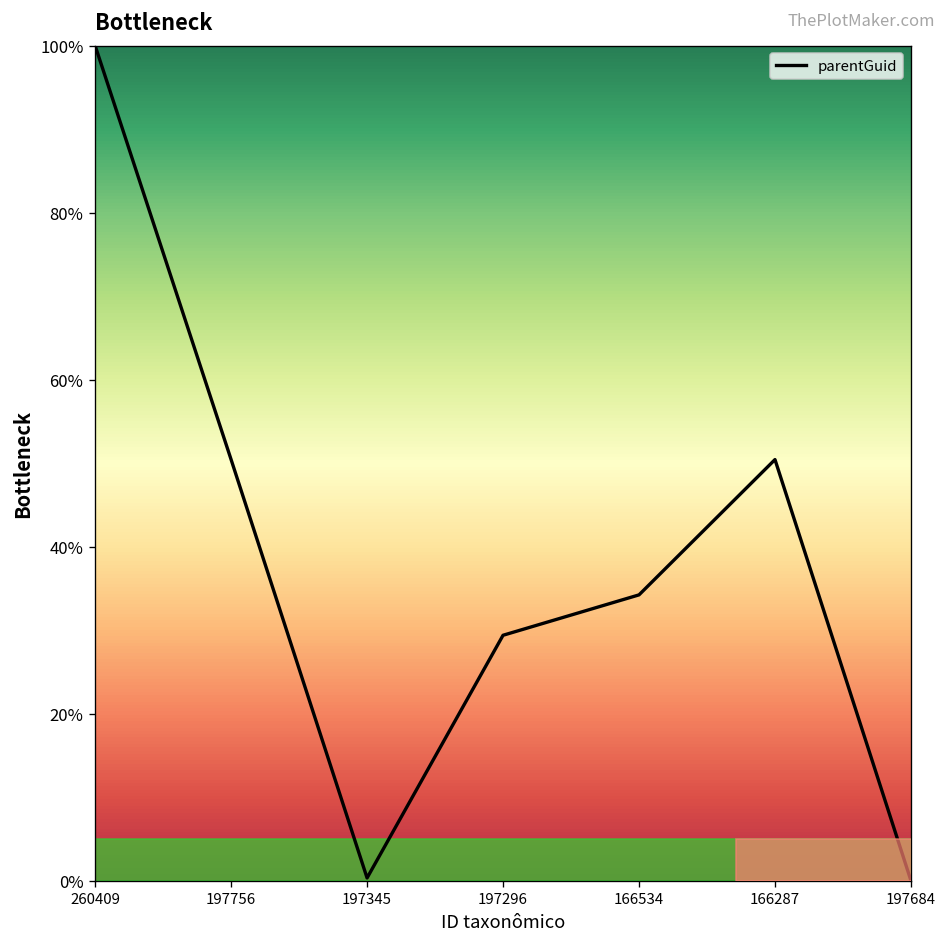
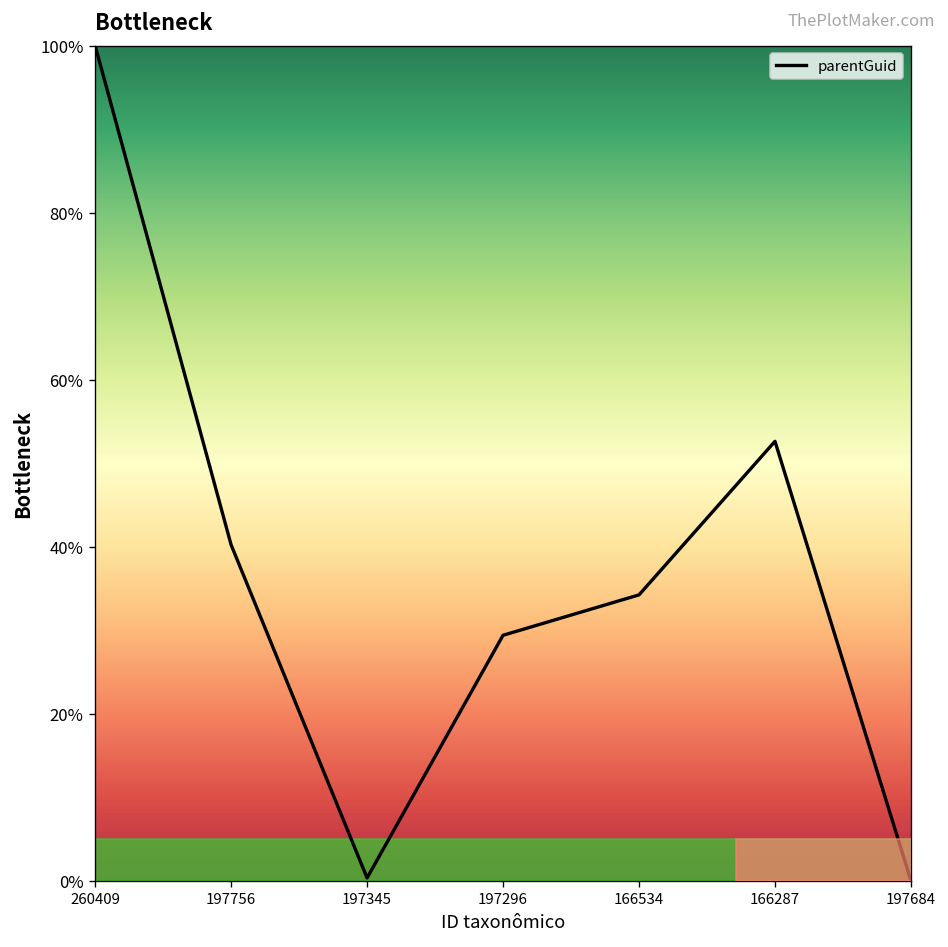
  {
    "260409": "100%",
-   "197756": "50%",
+   "197756": "40%",
    "197296": "29%",
    "166534": "34%",
-   "166287": "50%"
+   "166287": "53%"
  }
